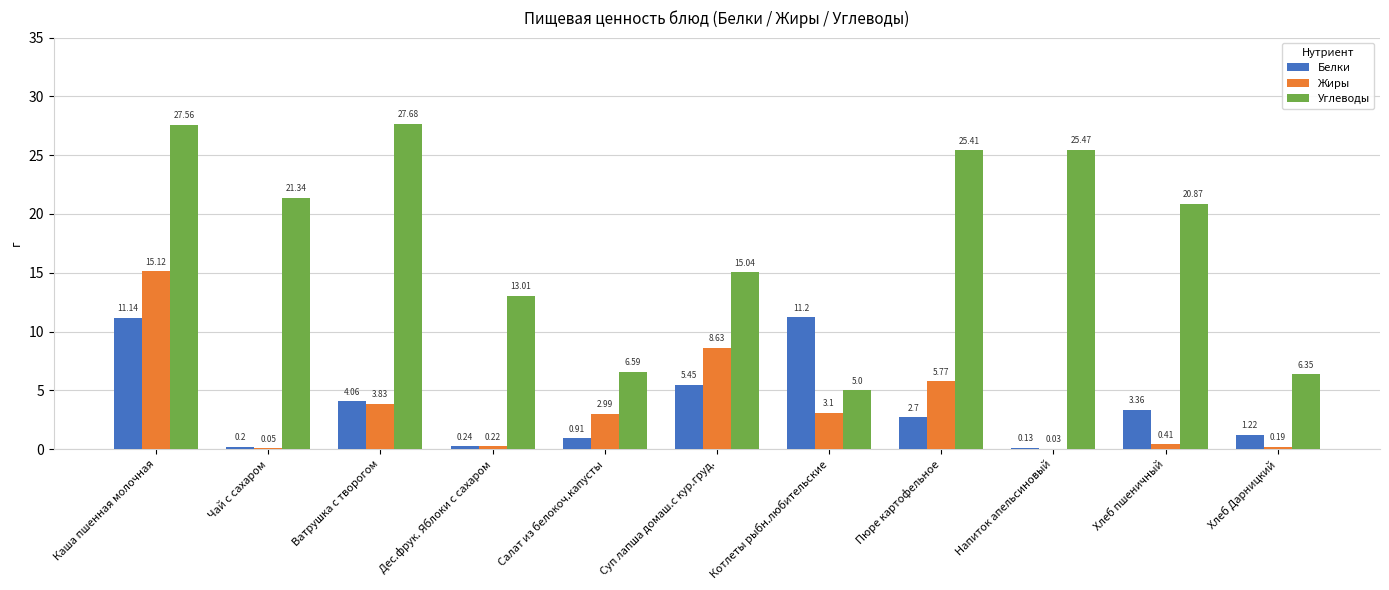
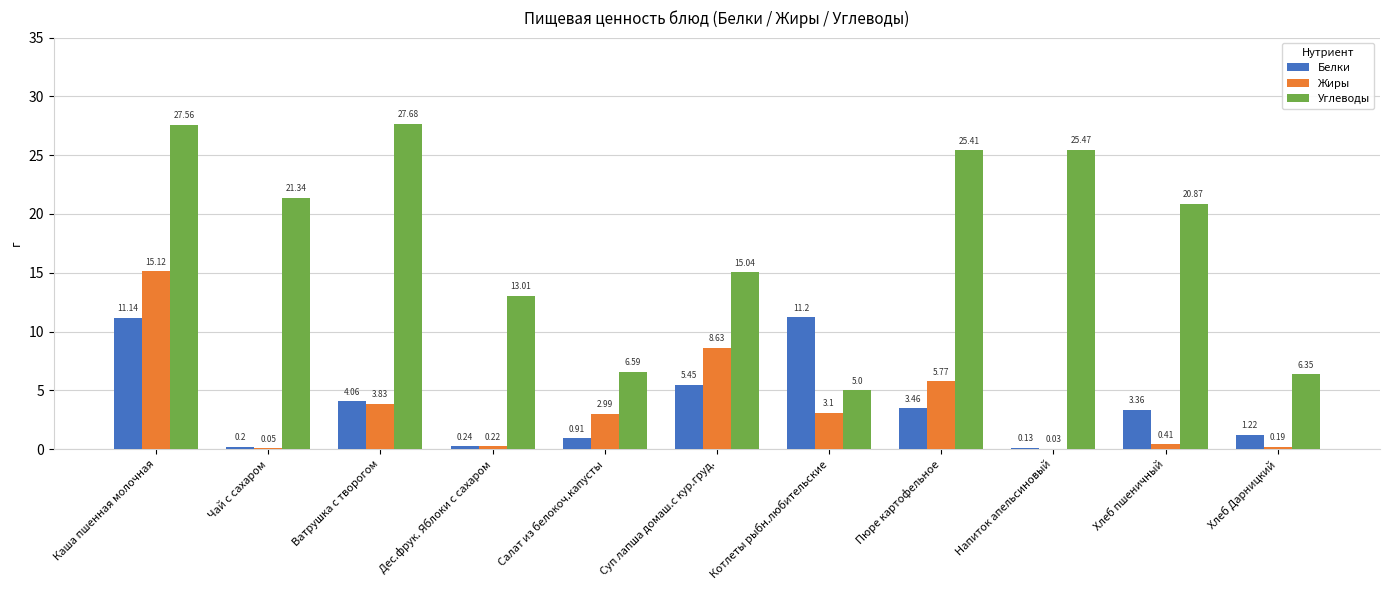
  {
    "Белки": {
      "Каша пшенная молочная": 11.14,
      "Чай с сахаром": 0.2,
      "Ватрушка с творогом": 4.06,
      "Дес.фрук. Яблоки с сахаром": 0.24,
      "Салат из белокоч.капусты": 0.91,
      "Суп лапша домаш.с кур.груд.": 5.45,
      "Котлеты рыбн.любительские": 11.2,
-     "Пюре картофельное": 2.7,
+     "Пюре картофельное": 3.46,
      "Напиток апельсиновый": 0.13,
      "Хлеб пшеничный": 3.36,
      "Хлеб Дарницкий": 1.22
    },
    "Жиры": {
      "Каша пшенная молочная": 15.12,
      "Чай с сахаром": 0.05,
      "Ватрушка с творогом": 3.83,
      "Дес.фрук. Яблоки с сахаром": 0.22,
      "Салат из белокоч.капусты": 2.99,
      "Суп лапша домаш.с кур.груд.": 8.63,
      "Котлеты рыбн.любительские": 3.1,
      "Пюре картофельное": 5.77,
      "Напиток апельсиновый": 0.03,
      "Хлеб пшеничный": 0.41,
      "Хлеб Дарницкий": 0.19
    },
    "Углеводы": {
      "Каша пшенная молочная": 27.56,
      "Чай с сахаром": 21.34,
      "Ватрушка с творогом": 27.68,
      "Дес.фрук. Яблоки с сахаром": 13.01,
      "Салат из белокоч.капусты": 6.59,
      "Суп лапша домаш.с кур.груд.": 15.04,
      "Котлеты рыбн.любительские": 5.0,
      "Пюре картофельное": 25.41,
      "Напиток апельсиновый": 25.47,
      "Хлеб пшеничный": 20.87,
      "Хлеб Дарницкий": 6.35
    }
  }
